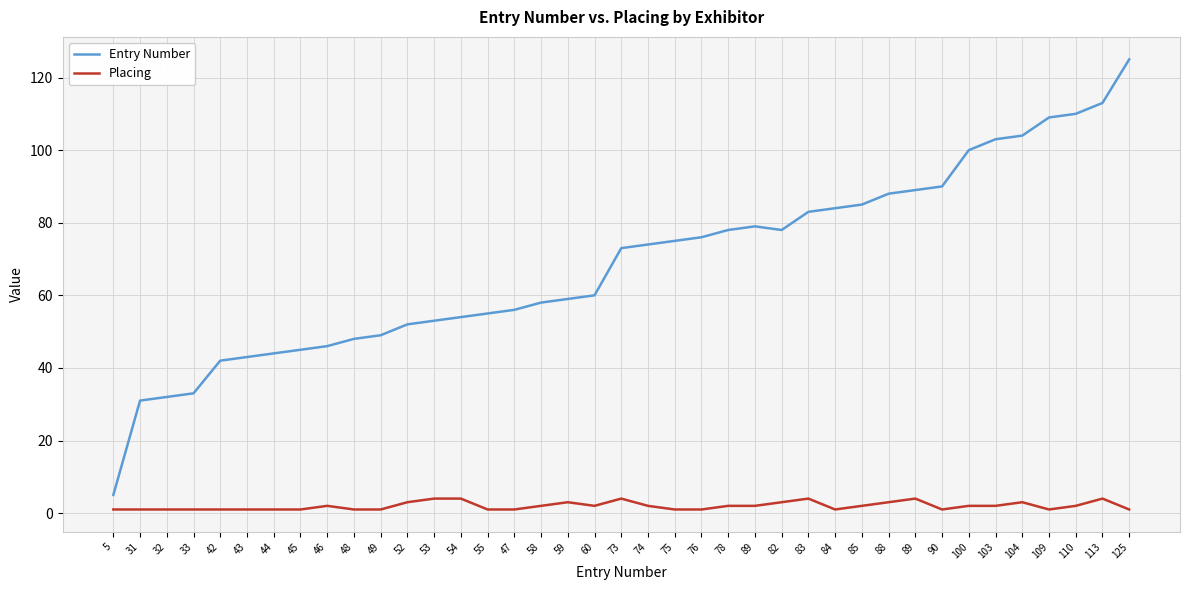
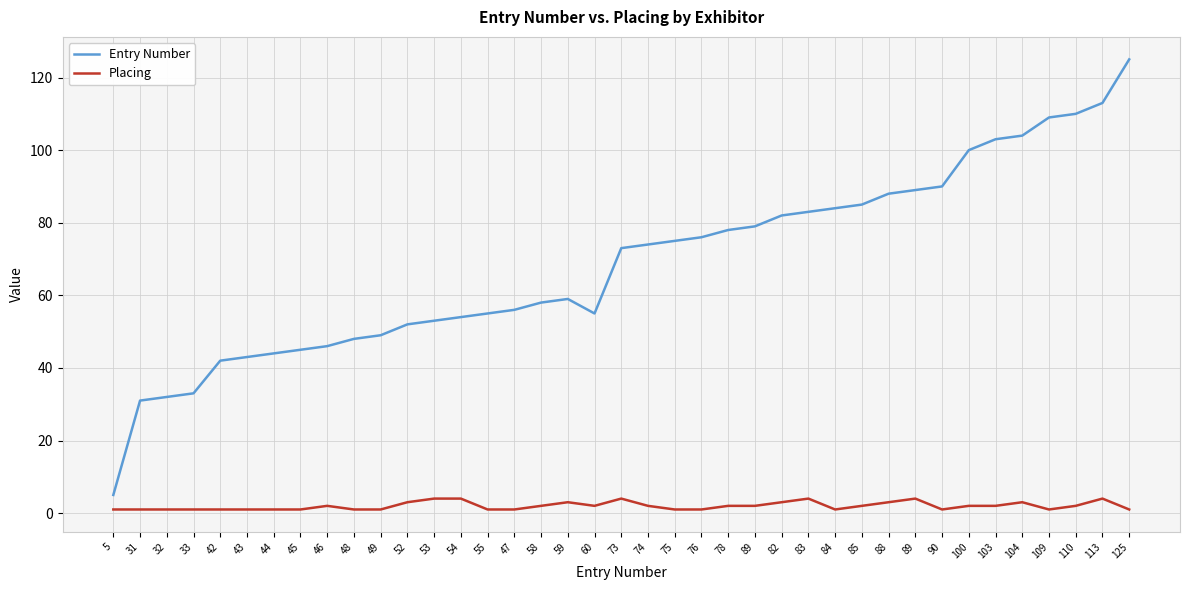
  {
    "Entry Number": {
      "5": 5,
      "31": 31,
      "32": 32,
      "33": 33,
      "42": 42,
      "43": 43,
      "44": 44,
      "45": 45,
      "46": 46,
      "48": 48,
      "49": 49,
      "52": 52,
      "53": 53,
      "54": 54,
      "55": 55,
      "47": 56,
      "58": 58,
      "59": 59,
-     "60": 60,
+     "60": 55,
      "73": 73,
      "74": 74,
      "75": 75,
      "76": 76,
      "78": 78,
-     "82": 78,
+     "82": 82,
      "83": 83,
      "84": 84,
      "85": 85,
      "88": 88,
      "90": 90,
      "100": 100,
      "103": 103,
      "104": 104,
      "109": 109,
      "110": 110,
      "113": 113,
      "125": 125
    },
    "Placing": {
      "5": 1,
      "31": 1,
      "32": 1,
      "33": 1,
      "42": 1,
      "43": 1,
      "44": 1,
      "45": 1,
      "46": 2,
      "48": 1,
      "49": 1,
      "52": 3,
      "53": 4,
      "54": 4,
      "55": 1,
      "47": 1,
      "58": 2,
      "59": 3,
      "60": 2,
      "73": 4,
      "74": 2,
      "75": 1,
      "76": 1,
      "78": 2,
      "82": 3,
      "83": 4,
      "84": 1,
      "85": 2,
      "88": 3,
      "90": 1,
      "100": 2,
      "103": 2,
      "104": 3,
      "109": 1,
      "110": 2,
      "113": 4,
      "125": 1
    }
  }
